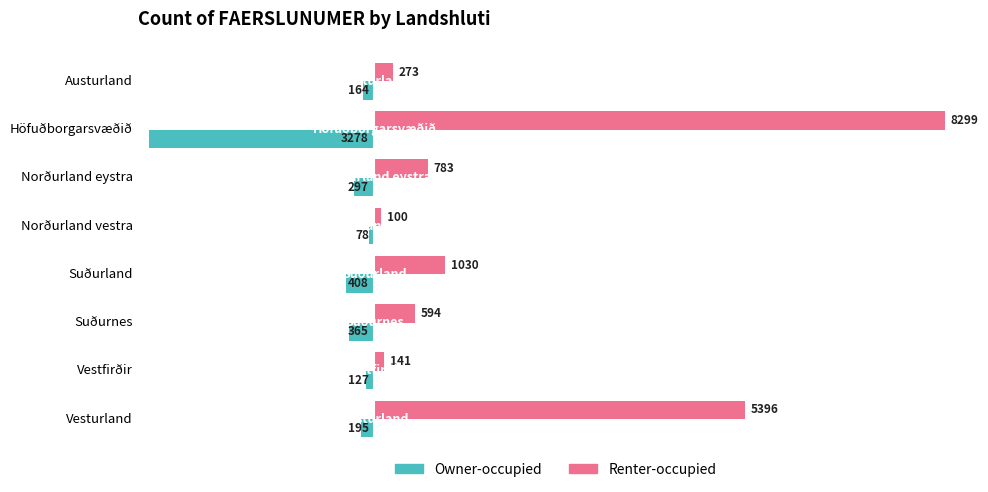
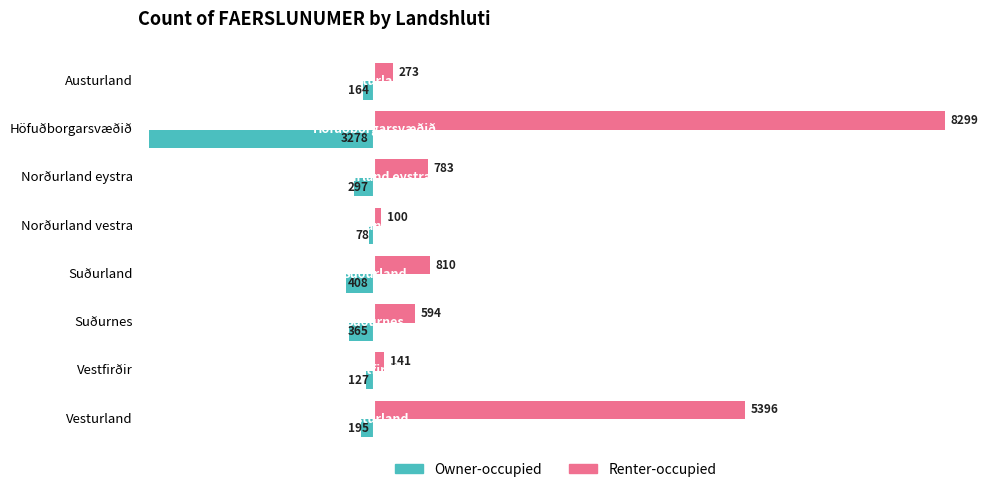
  {
    "Renter-occupied": {
      "Höfuðborgarsvæðið": 8299,
-     "Suðurland": 1030,
+     "Suðurland": 810,
      "Suðurnes": 594,
      "Vesturland": 5396
    }
  }
